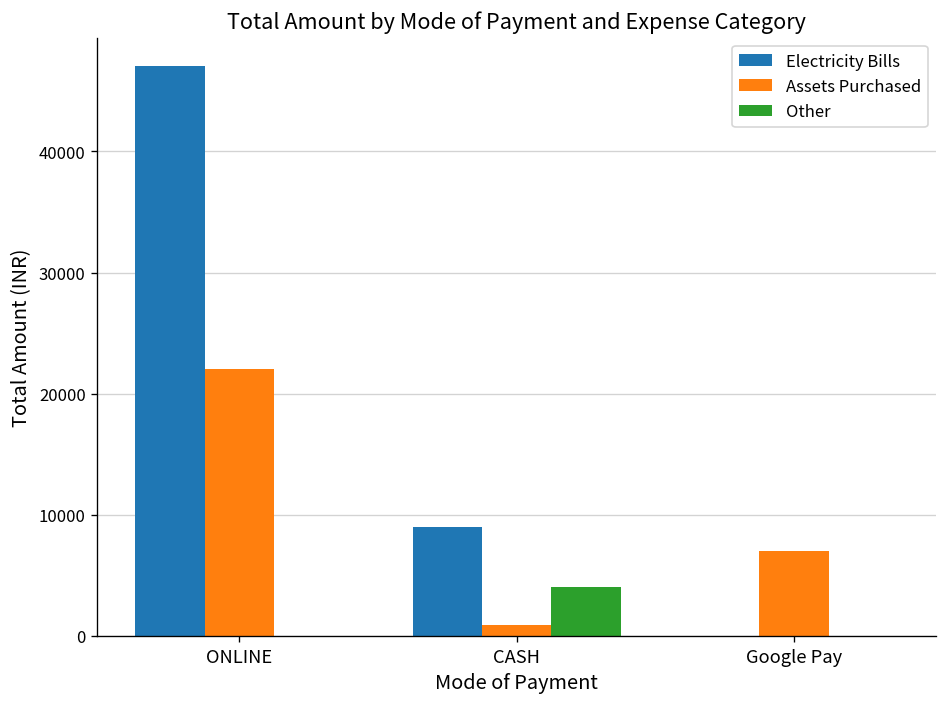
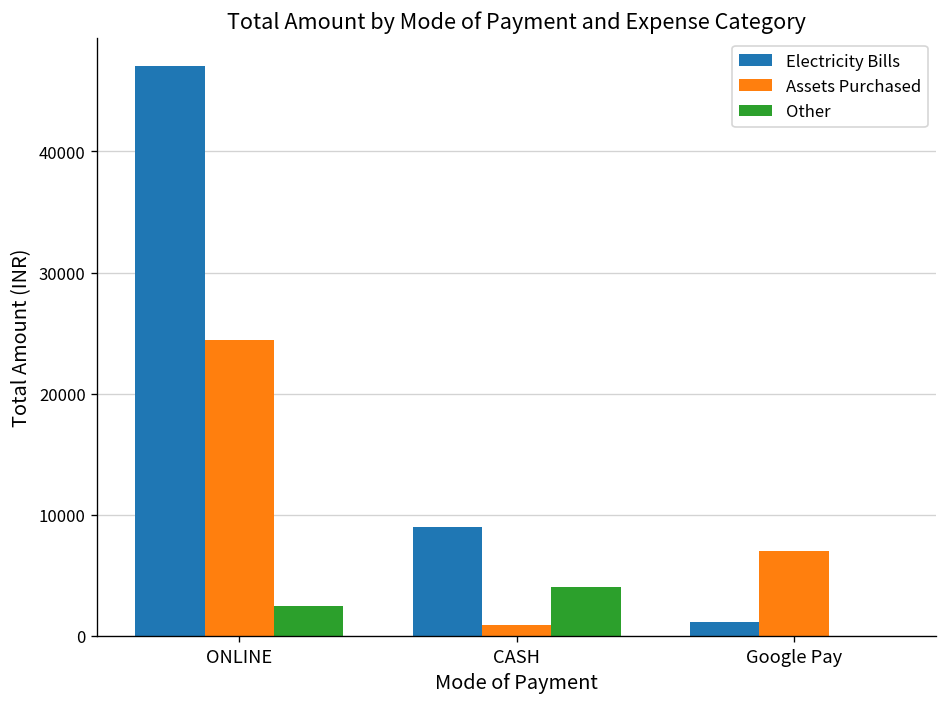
  {
    "Electricity Bills": {
      "ONLINE": 47000,
      "CASH": 9000,
-     "Google Pay": 0
+     "Google Pay": 1200
    },
    "Assets Purchased": {
-     "ONLINE": 22000,
+     "ONLINE": 24400,
      "CASH": 900,
      "Google Pay": 7000
    },
    "Other": {
-     "ONLINE": 0,
+     "ONLINE": 2500,
      "CASH": 4000,
      "Google Pay": 0
    }
  }
